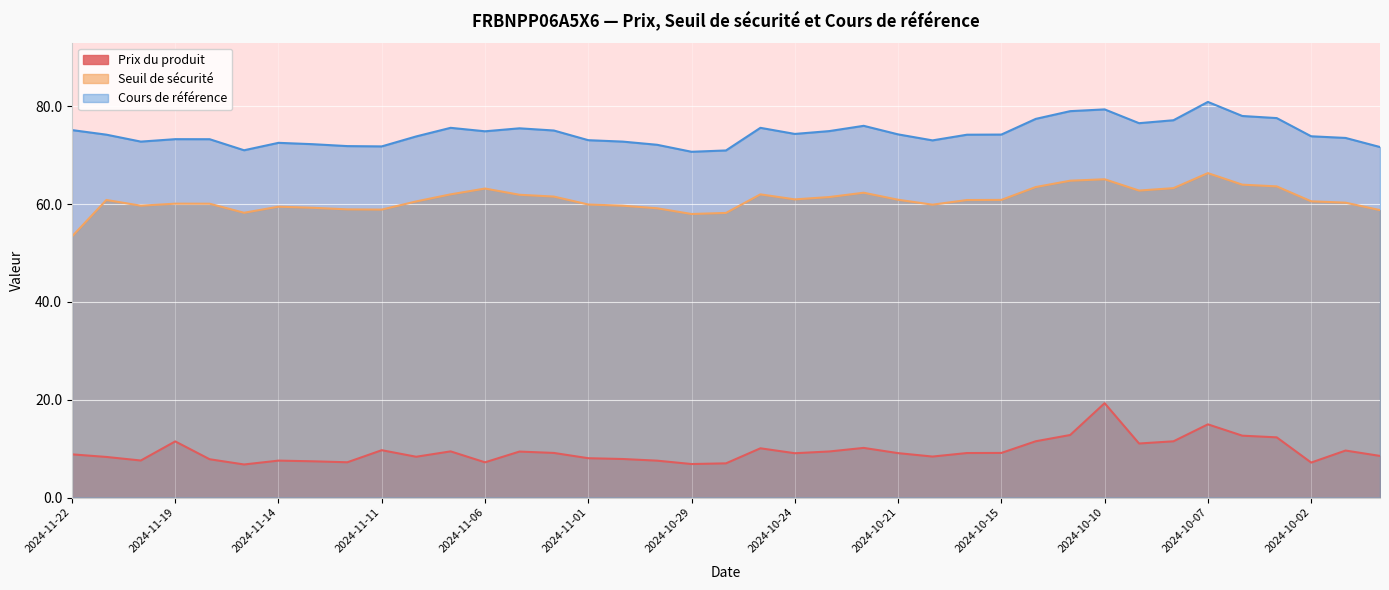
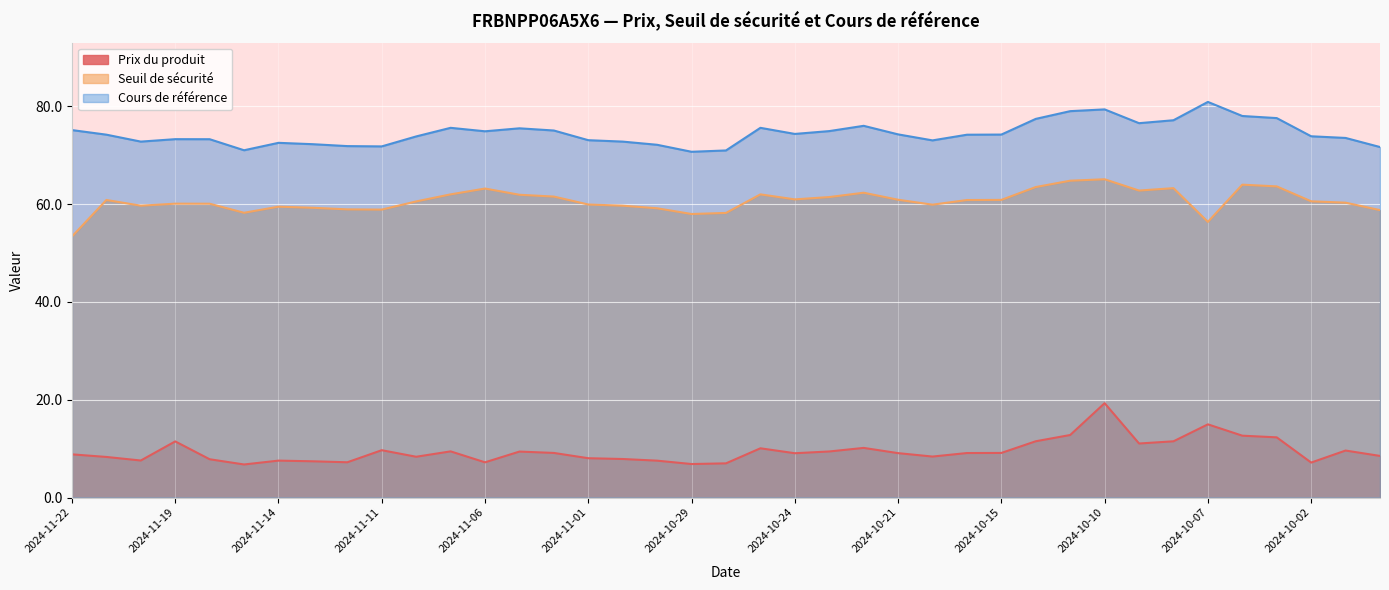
  {
    "Prix du produit": {
      "2024-11-22": 9,
      "2024-11-19": 11,
      "2024-11-14": 8,
      "2024-11-11": 10,
      "2024-11-06": 7,
      "2024-11-01": 8,
      "2024-10-29": 7,
      "2024-10-24": 9,
      "2024-10-21": 9,
      "2024-10-15": 9,
      "2024-10-10": 19,
      "2024-10-07": 15,
      "2024-10-02": 7
    },
    "Seuil de sécurité": {
      "2024-11-22": 53,
      "2024-11-19": 60,
      "2024-11-14": 59,
      "2024-11-11": 59,
      "2024-11-06": 63,
      "2024-11-01": 60,
      "2024-10-29": 58,
      "2024-10-24": 61,
      "2024-10-21": 61,
      "2024-10-15": 61,
      "2024-10-10": 65,
-     "2024-10-07": 66,
+     "2024-10-07": 56,
      "2024-10-02": 61
    },
    "Cours de référence": {
      "2024-11-22": 75,
      "2024-11-19": 73,
      "2024-11-14": 73,
      "2024-11-11": 72,
      "2024-11-06": 75,
      "2024-11-01": 73,
      "2024-10-29": 71,
      "2024-10-24": 74,
      "2024-10-21": 74,
      "2024-10-15": 74,
      "2024-10-10": 79,
      "2024-10-07": 81,
      "2024-10-02": 74
    }
  }
